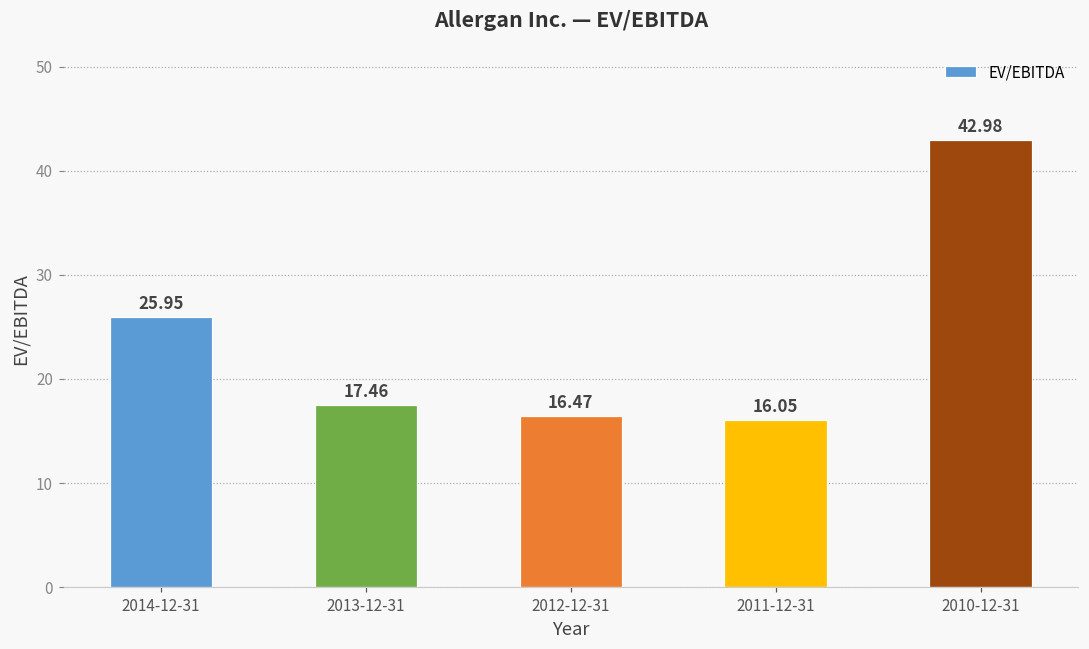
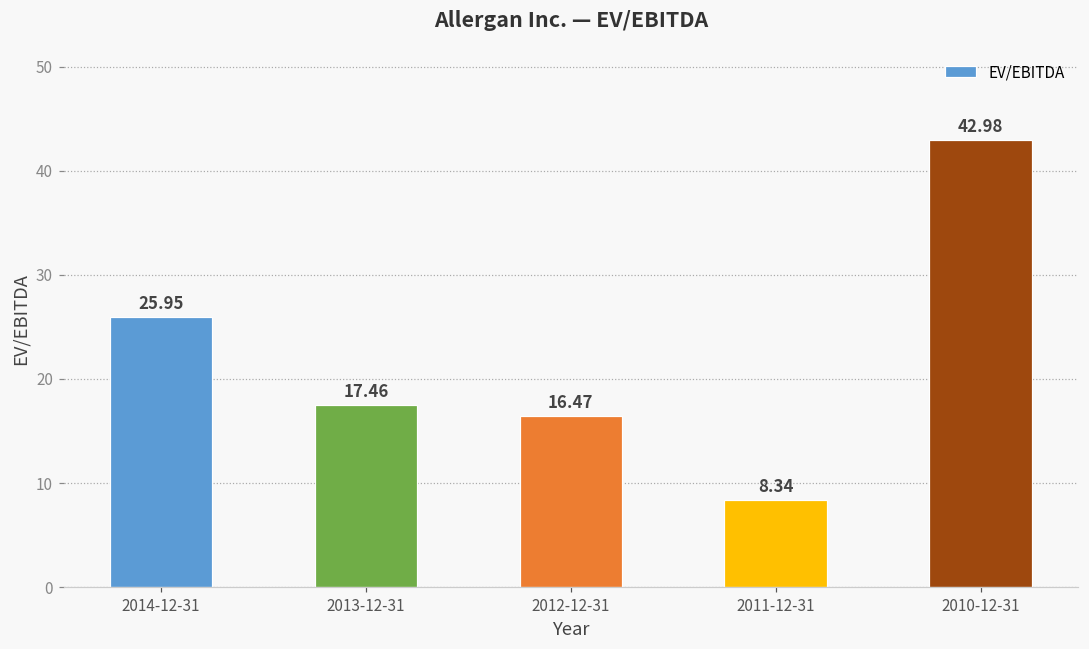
  {
    "2014-12-31": 25.95,
    "2013-12-31": 17.46,
    "2012-12-31": 16.47,
-   "2011-12-31": 16.05,
+   "2011-12-31": 8.34,
    "2010-12-31": 42.98
  }
